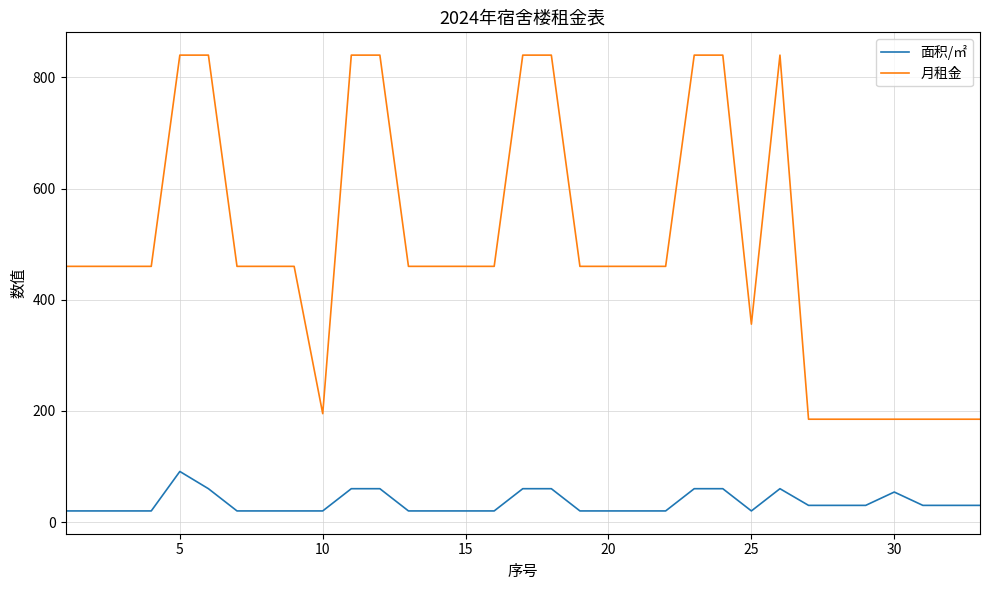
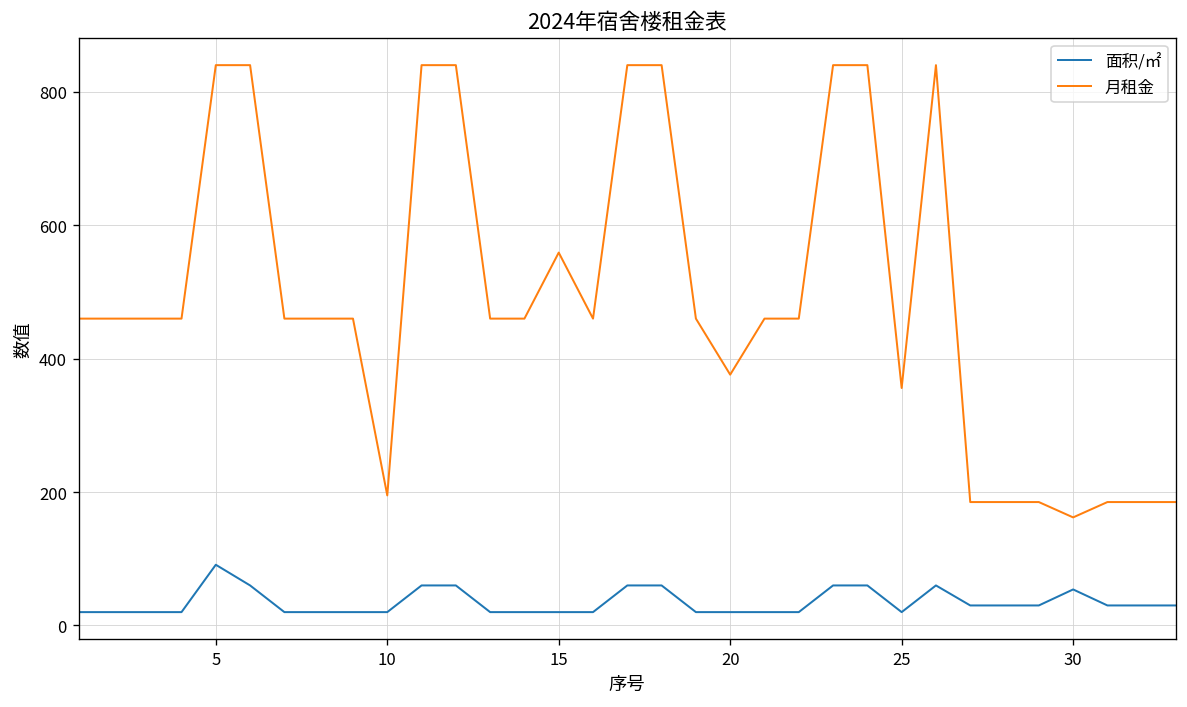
  {
    "面积/㎡": {
      "5": 90,
      "10": 20,
      "15": 20,
      "20": 20,
      "25": 20,
      "30": 50
    },
    "月租金": {
      "5": 840,
      "10": 200,
-     "15": 460,
-     "20": 460,
+     "15": 560,
+     "20": 380,
      "25": 360,
-     "30": 190
+     "30": 160
    }
  }
